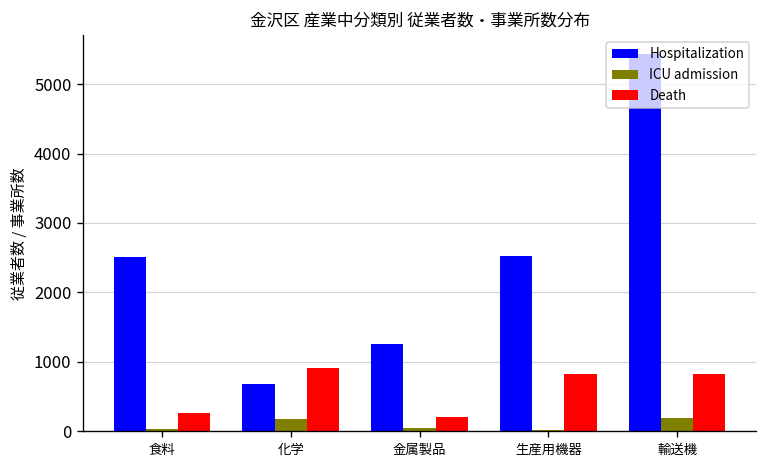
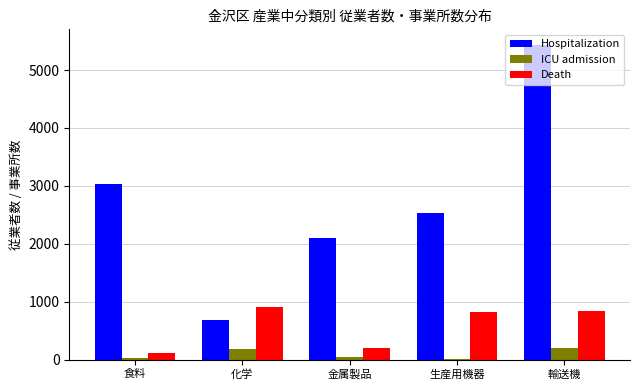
  {
    "Hospitalization": {
-     "食料": 2500,
+     "食料": 3000,
      "化学": 700,
-     "金属製品": 1300,
+     "金属製品": 2100,
      "生産用機器": 2500
    },
    "ICU admission": {
      "化学": 200,
      "金属製品": 0,
      "輸送機": 200
    },
    "Death": {
-     "食料": 300,
+     "食料": 100,
      "化学": 900,
      "金属製品": 200,
      "生産用機器": 800,
      "輸送機": 800
    }
  }
